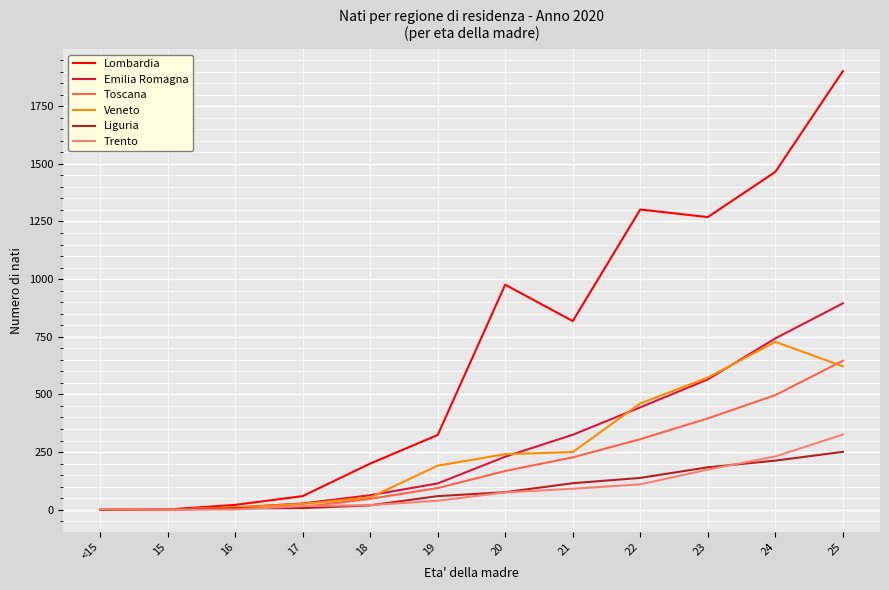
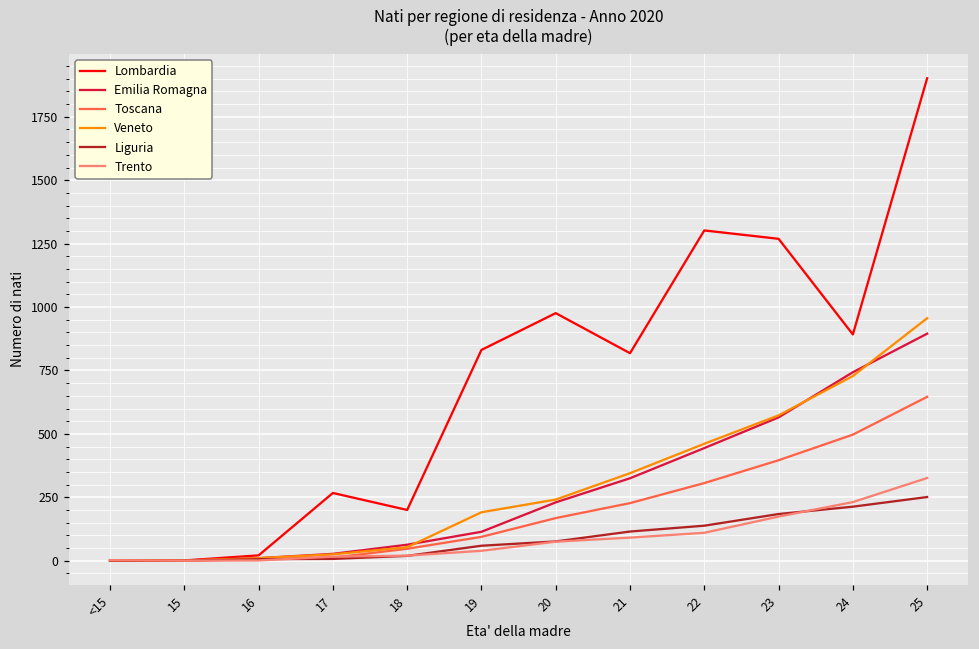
  {
    "Lombardia": {
-     "17": 60,
+     "17": 270,
      "18": 200,
-     "19": 320,
+     "19": 830,
      "20": 980,
      "21": 820,
      "22": 1300,
      "23": 1270,
-     "24": 1470,
+     "24": 890,
      "25": 1900
    },
    "Veneto": {
      "19": 190,
-     "21": 250,
+     "21": 350,
      "22": 460,
      "24": 730,
-     "25": 620
+     "25": 960
    }
  }
